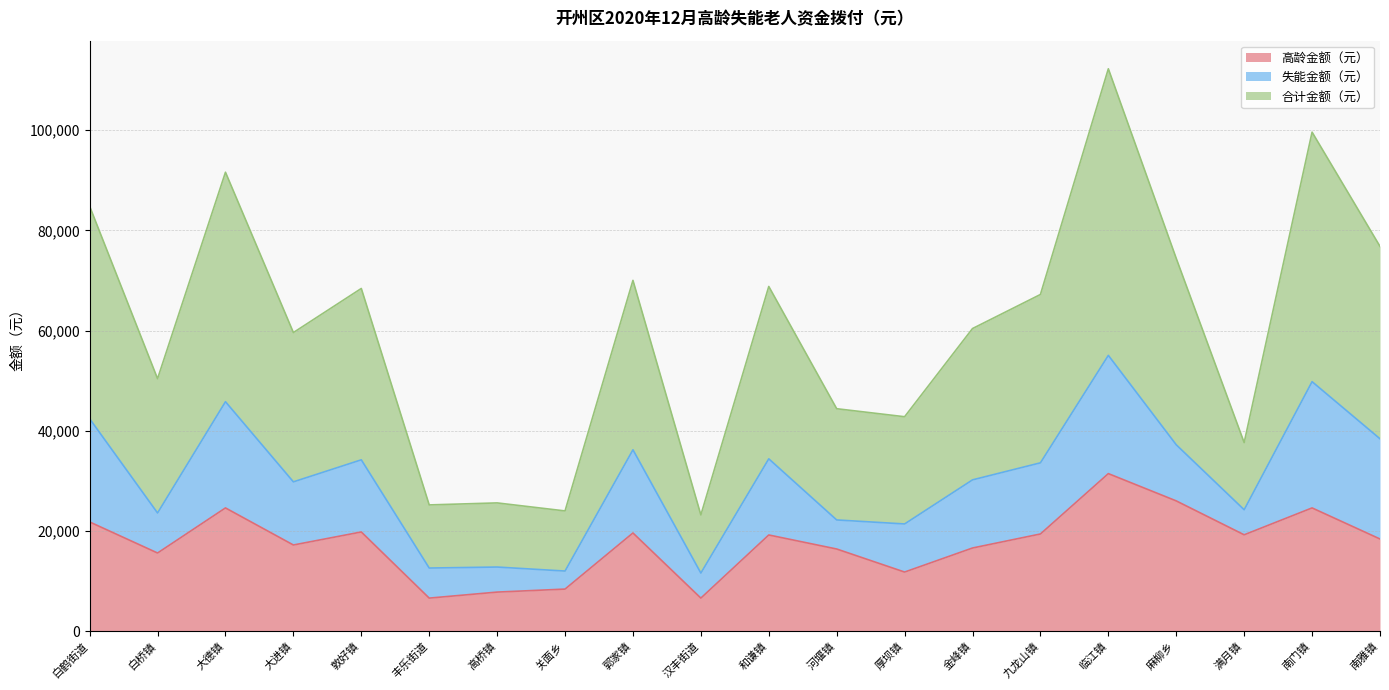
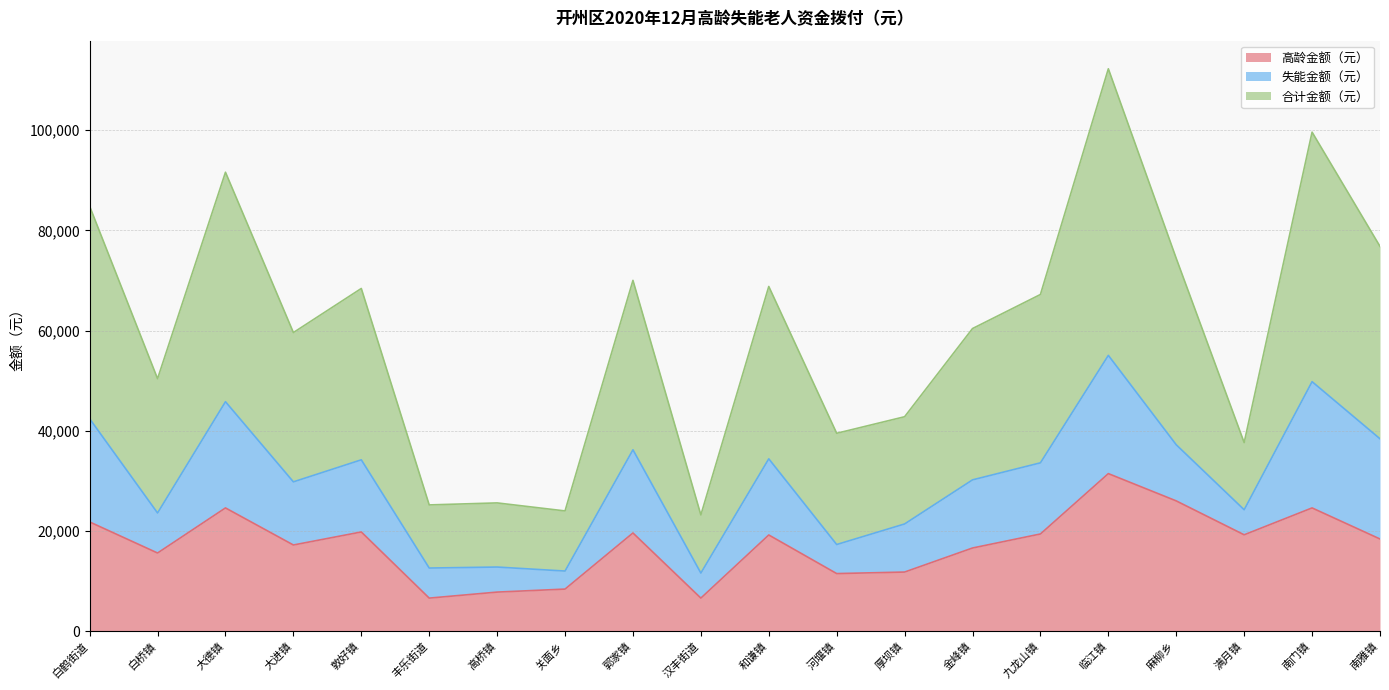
  {
    "高龄金额（元）": {
      "白鹤街道": "22,000",
      "白桥镇": "16,000",
      "大德镇": "25,000",
      "大进镇": "17,000",
      "敦好镇": "20,000",
      "丰乐街道": "7,000",
      "高桥镇": "8,000",
      "关面乡": "8,000",
      "郭家镇": "20,000",
      "汉丰街道": "7,000",
      "和谦镇": "19,000",
-     "河堰镇": "16,000",
+     "河堰镇": "11,000",
      "厚坝镇": "12,000",
      "金峰镇": "17,000",
      "九龙山镇": "19,000",
      "临江镇": "31,000",
      "麻柳乡": "26,000",
      "满月镇": "19,000",
      "南门镇": "25,000",
      "南雅镇": "18,000"
    },
    "失能金额（元）": {
      "白鹤街道": "21,000",
      "白桥镇": "8,000",
      "大德镇": "21,000",
      "大进镇": "13,000",
      "敦好镇": "14,000",
      "丰乐街道": "6,000",
      "高桥镇": "5,000",
      "关面乡": "4,000",
      "郭家镇": "17,000",
      "汉丰街道": "5,000",
      "和谦镇": "15,000",
      "河堰镇": "6,000",
      "厚坝镇": "10,000",
      "金峰镇": "14,000",
      "九龙山镇": "14,000",
      "临江镇": "24,000",
      "麻柳乡": "11,000",
      "满月镇": "5,000",
      "南门镇": "25,000",
      "南雅镇": "20,000"
    },
    "合计金额（元）": {
      "白鹤街道": "42,000",
      "白桥镇": "27,000",
      "大德镇": "46,000",
      "大进镇": "30,000",
      "敦好镇": "34,000",
      "丰乐街道": "13,000",
      "高桥镇": "13,000",
      "关面乡": "12,000",
      "郭家镇": "34,000",
      "汉丰街道": "12,000",
      "和谦镇": "34,000",
      "河堰镇": "22,000",
      "厚坝镇": "21,000",
      "金峰镇": "30,000",
      "九龙山镇": "34,000",
      "临江镇": "57,000",
      "麻柳乡": "37,000",
      "满月镇": "13,000",
      "南门镇": "50,000",
      "南雅镇": "38,000"
    }
  }
